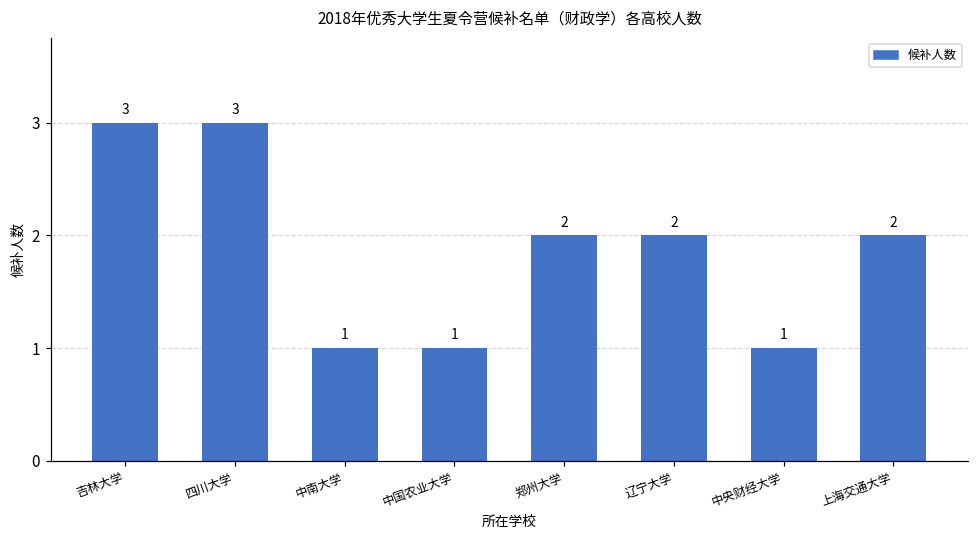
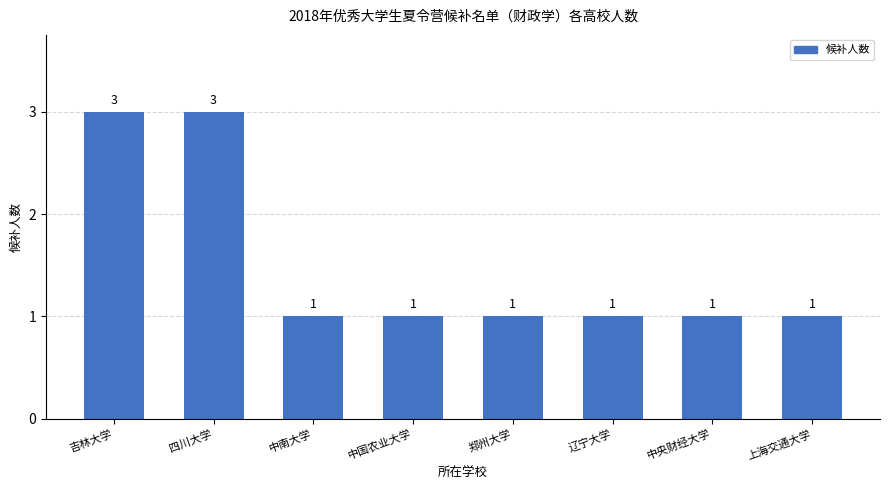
  {
    "吉林大学": 3,
    "四川大学": 3,
    "中南大学": 1,
    "中国农业大学": 1,
-   "郑州大学": 2,
-   "辽宁大学": 2,
+   "郑州大学": 1,
+   "辽宁大学": 1,
    "中央财经大学": 1,
-   "上海交通大学": 2
+   "上海交通大学": 1
  }
